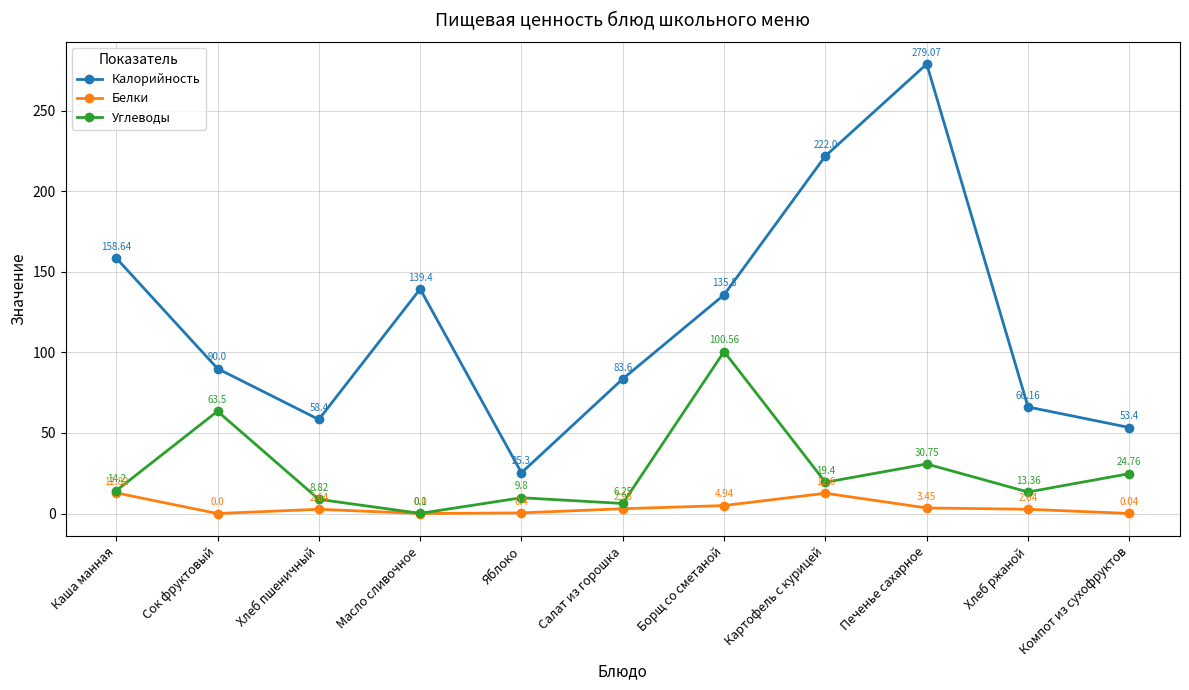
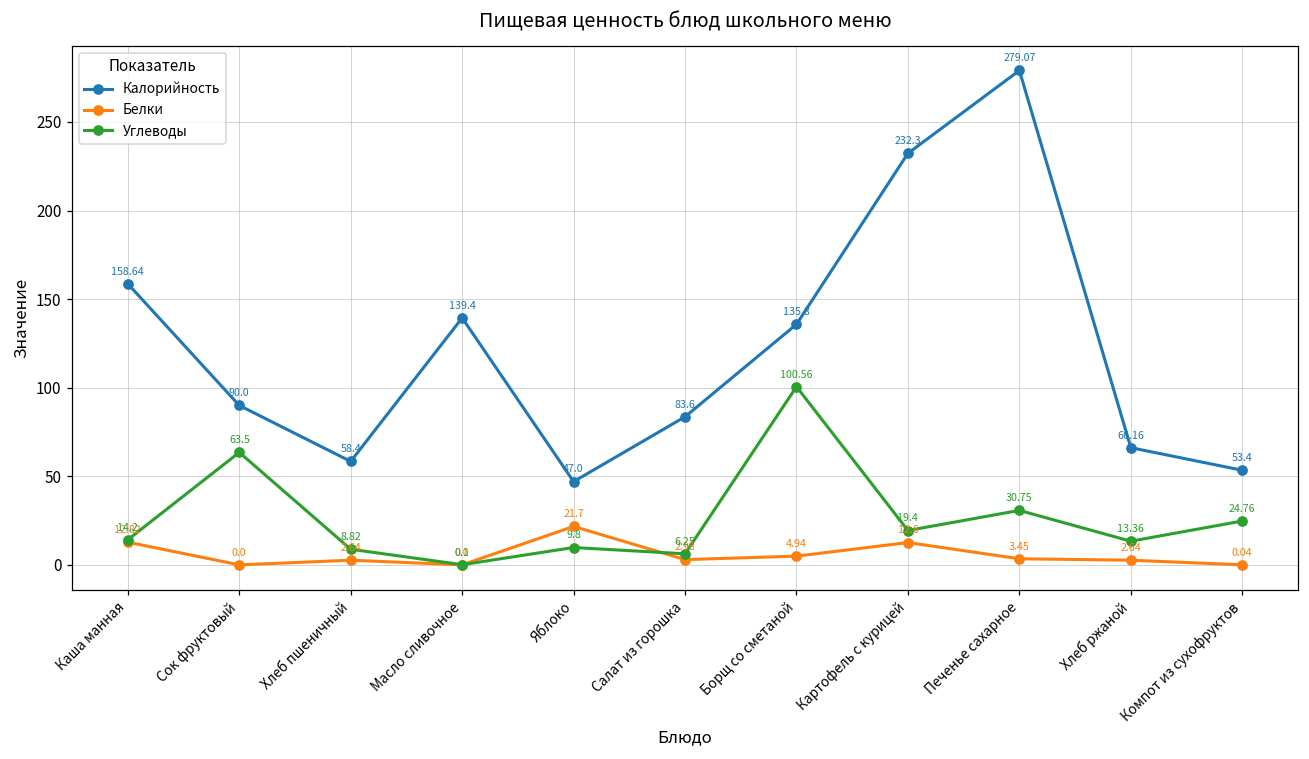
  {
    "Калорийность": {
      "Каша манная": 158.64,
      "Сок фруктовый": 90.0,
      "Хлеб пшеничный": 58.4,
      "Масло сливочное": 139.4,
-     "Яблоко": 25.3,
+     "Яблоко": 47.0,
      "Салат из горошка": 83.6,
      "Борщ со сметаной": 135.8,
-     "Картофель с курицей": 222.0,
+     "Картофель с курицей": 232.3,
      "Печенье сахарное": 279.07,
      "Хлеб ржаной": 66.16,
      "Компот из сухофруктов": 53.4
    },
    "Белки": {
      "Сок фруктовый": 0.0,
-     "Яблоко": 0.4,
+     "Яблоко": 21.7,
      "Борщ со сметаной": 4.94,
      "Печенье сахарное": 3.45,
      "Компот из сухофруктов": 0.04
    },
    "Углеводы": {
      "Сок фруктовый": 63.5,
      "Хлеб пшеничный": 8.82,
      "Яблоко": 9.8,
      "Борщ со сметаной": 100.56,
      "Картофель с курицей": 19.4,
      "Печенье сахарное": 30.75,
      "Хлеб ржаной": 13.36,
      "Компот из сухофруктов": 24.76
    }
  }
